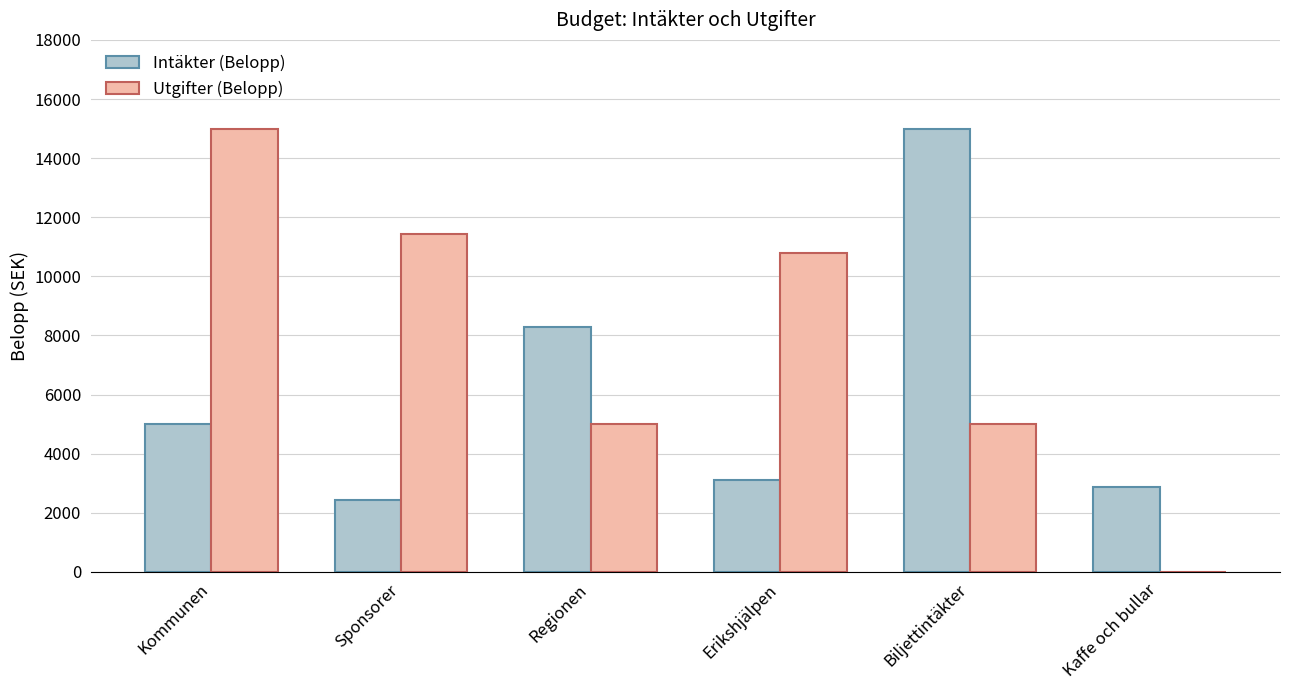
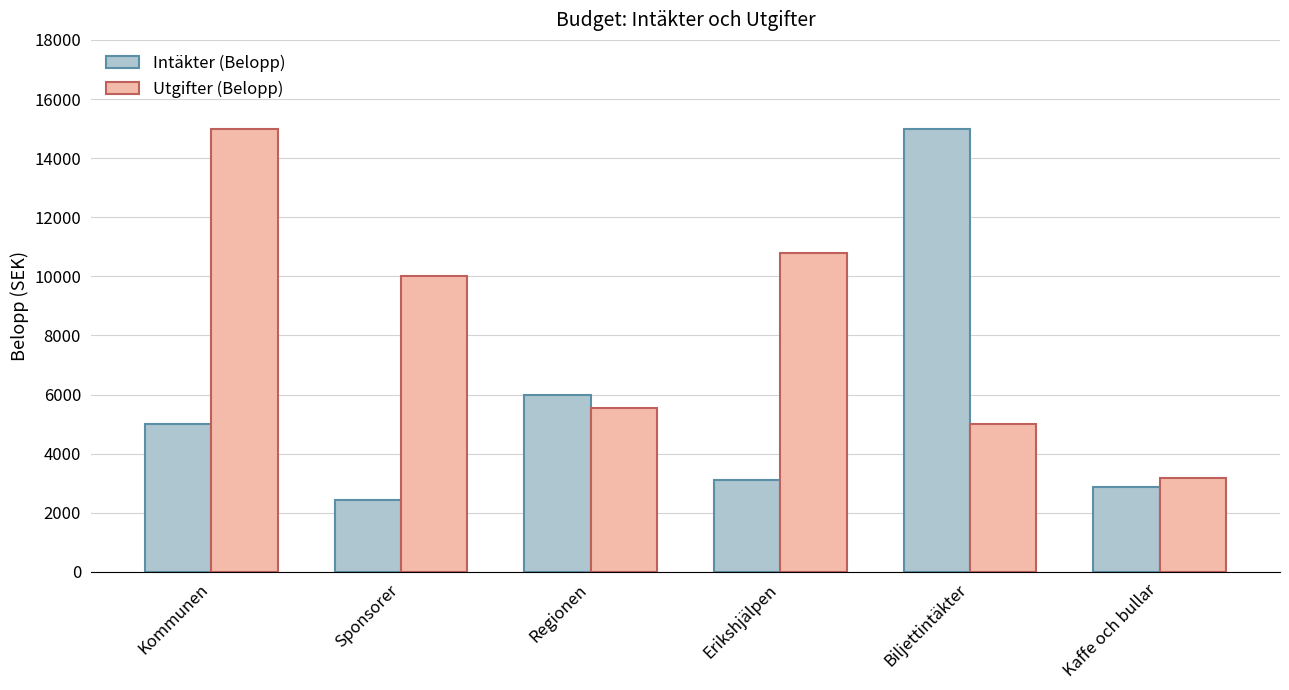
  {
    "Intäkter (Belopp)": {
      "Kommunen": 5000,
      "Sponsorer": 2400,
-     "Regionen": 8300,
+     "Regionen": 6000,
      "Erikshjälpen": 3100,
      "Biljettintäkter": 15000,
      "Kaffe och bullar": 2900
    },
    "Utgifter (Belopp)": {
      "Kommunen": 15000,
-     "Sponsorer": 11400,
-     "Regionen": 5000,
+     "Sponsorer": 10000,
+     "Regionen": 5600,
      "Erikshjälpen": 10800,
      "Biljettintäkter": 5000,
-     "Kaffe och bullar": 0
+     "Kaffe och bullar": 3200
    }
  }
